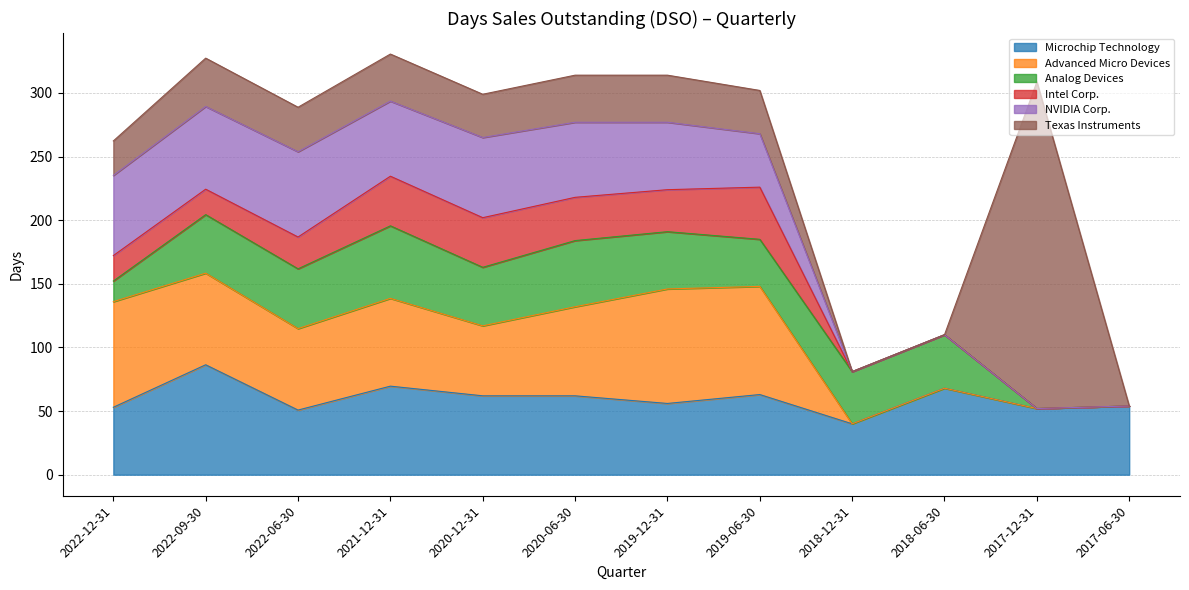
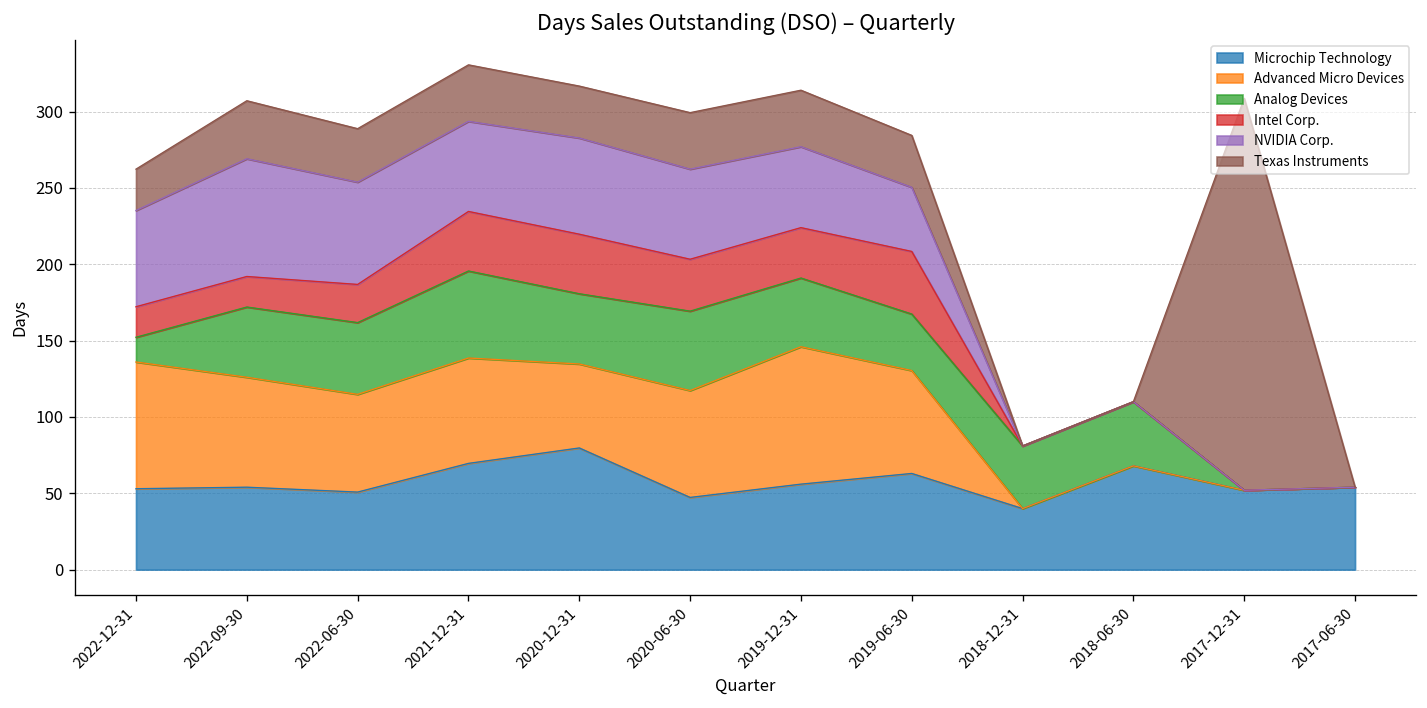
  {
    "Microchip Technology": {
      "2022-12-31": 53,
-     "2022-09-30": 86,
+     "2022-09-30": 54,
      "2022-06-30": 51,
      "2021-12-31": 70,
-     "2020-12-31": 62,
-     "2020-06-30": 62,
+     "2020-12-31": 80,
+     "2020-06-30": 47,
      "2019-12-31": 56,
      "2019-06-30": 63
    },
    "Advanced Micro Devices": {
      "2022-12-31": 83,
      "2022-09-30": 72,
      "2022-06-30": 64,
      "2021-12-31": 69,
      "2020-12-31": 55,
      "2020-06-30": 70,
      "2019-12-31": 90,
-     "2019-06-30": 85
+     "2019-06-30": 67
    },
    "Analog Devices": {
      "2022-12-31": 16,
      "2022-09-30": 46,
      "2022-06-30": 47,
      "2021-12-31": 57,
      "2020-12-31": 46,
      "2020-06-30": 52,
      "2019-12-31": 45,
      "2019-06-30": 37
    },
    "Intel Corp.": {
      "2022-12-31": 20,
      "2022-09-30": 20,
      "2022-06-30": 25,
      "2021-12-31": 39,
      "2020-12-31": 39,
      "2020-06-30": 34,
      "2019-12-31": 33,
      "2019-06-30": 41
    },
    "NVIDIA Corp.": {
      "2022-12-31": 63,
-     "2022-09-30": 65,
+     "2022-09-30": 77,
      "2022-06-30": 67,
      "2021-12-31": 59,
      "2020-12-31": 63,
      "2020-06-30": 59,
      "2019-12-31": 53,
      "2019-06-30": 42
    },
    "Texas Instruments": {
      "2022-12-31": 27,
      "2022-09-30": 38,
      "2022-06-30": 35,
      "2021-12-31": 37,
      "2020-12-31": 34,
      "2020-06-30": 37,
      "2019-12-31": 37,
      "2019-06-30": 34
    }
  }
